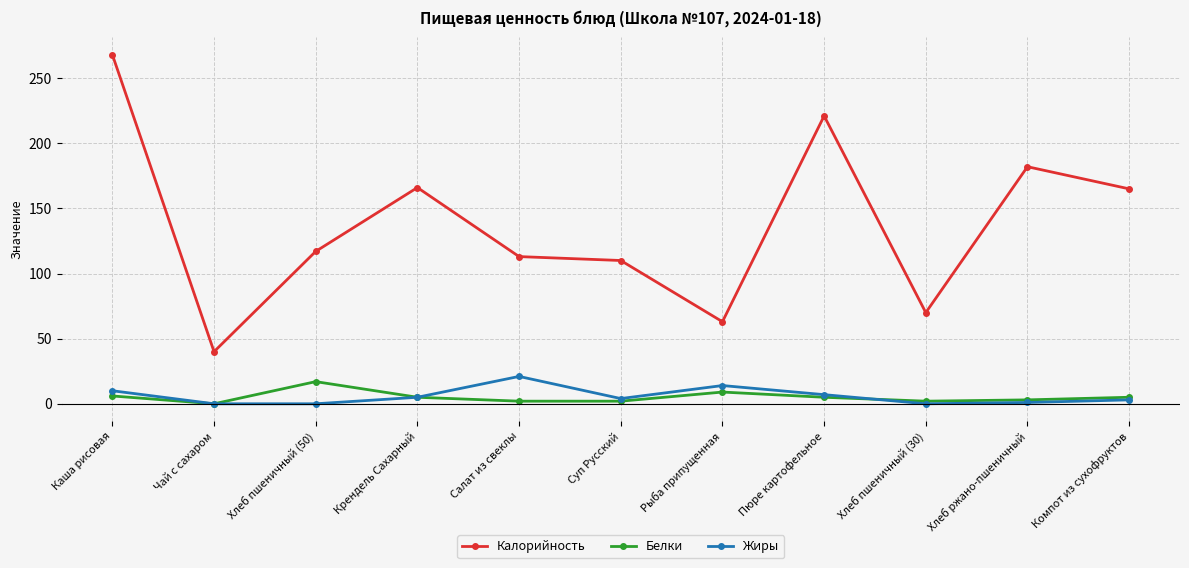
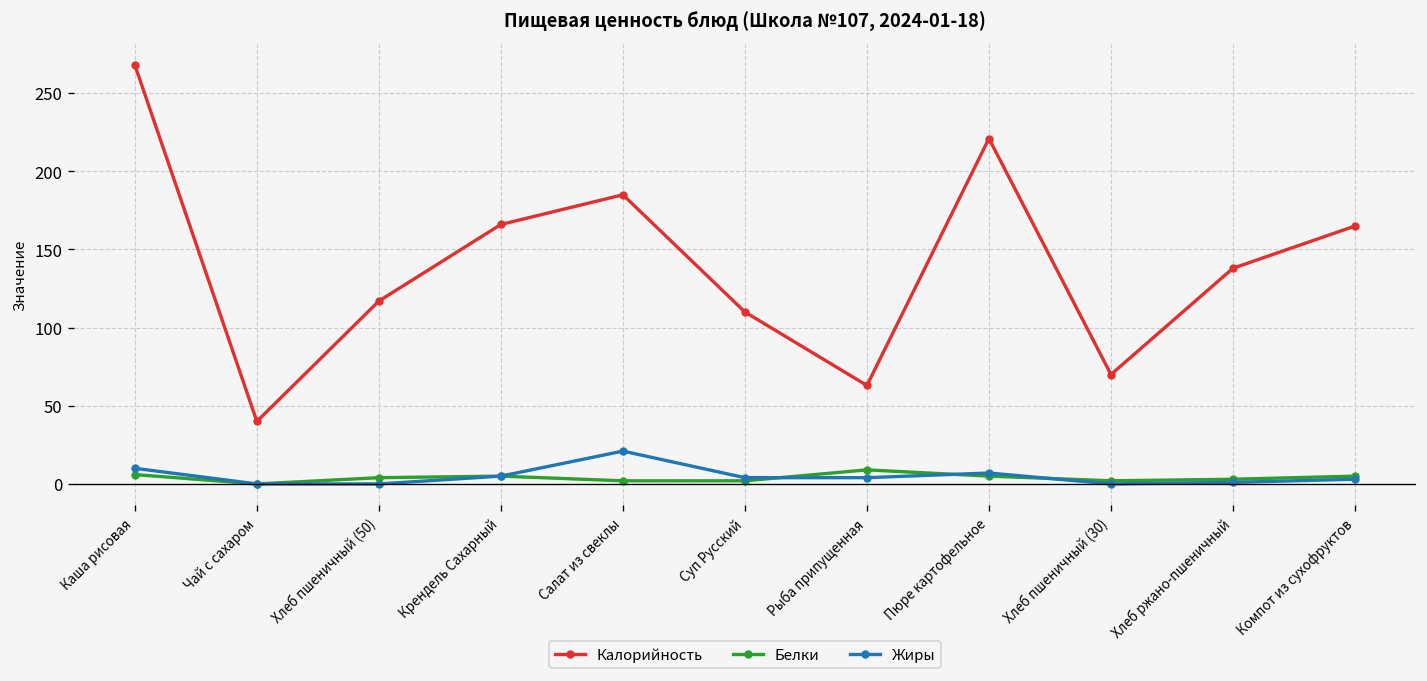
  {
    "Калорийность": {
      "Каша рисовая": 268,
      "Чай с сахаром": 40,
      "Хлеб пшеничный (50)": 117,
      "Крендель Сахарный": 166,
-     "Салат из свеклы": 113,
+     "Салат из свеклы": 185,
      "Суп Русский": 110,
      "Рыба припущенная": 63,
      "Пюре картофельное": 221,
      "Хлеб пшеничный (30)": 70,
-     "Хлеб ржано-пшеничный": 182,
+     "Хлеб ржано-пшеничный": 138,
      "Компот из сухофруктов": 165
    },
    "Белки": {
      "Каша рисовая": 6,
-     "Хлеб пшеничный (50)": 17,
+     "Хлеб пшеничный (50)": 4,
      "Салат из свеклы": 2,
      "Суп Русский": 2,
      "Рыба припущенная": 9,
      "Пюре картофельное": 5,
      "Хлеб пшеничный (30)": 2,
      "Хлеб ржано-пшеничный": 3,
      "Компот из сухофруктов": 5
    },
    "Жиры": {
      "Каша рисовая": 10,
      "Хлеб пшеничный (50)": 0,
      "Салат из свеклы": 21,
      "Суп Русский": 4,
-     "Рыба припущенная": 14,
+     "Рыба припущенная": 4,
      "Пюре картофельное": 7,
      "Хлеб пшеничный (30)": 0,
      "Хлеб ржано-пшеничный": 1,
      "Компот из сухофруктов": 3
    }
  }
